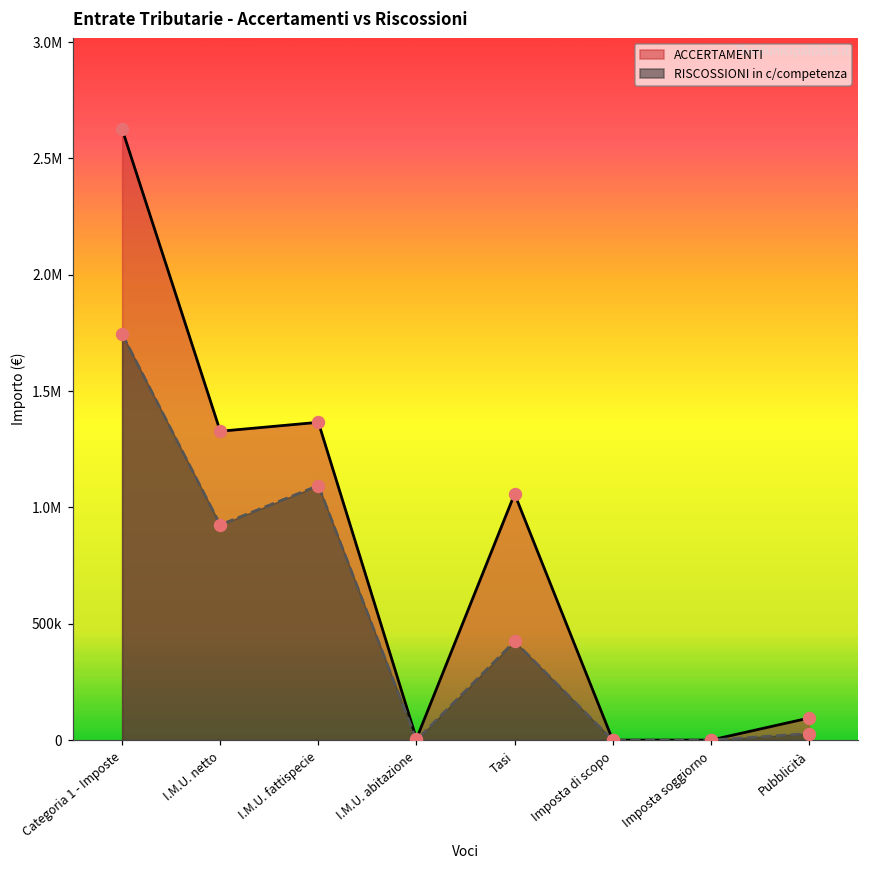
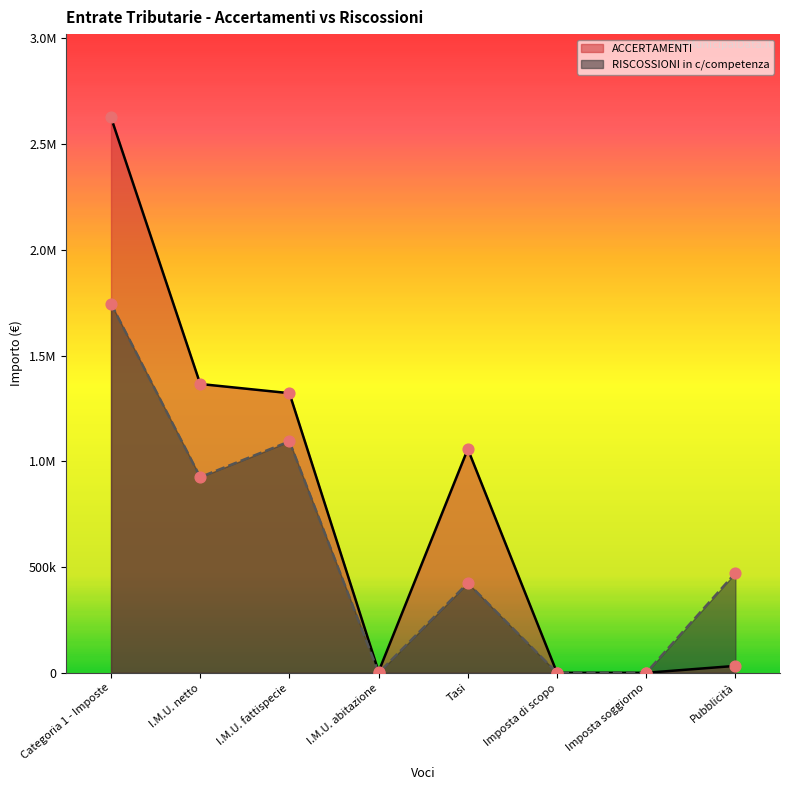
  {
    "ACCERTAMENTI": {
      "Categoria 1 - Imposte": 2630000,
-     "I.M.U. netto": 1330000,
-     "I.M.U. fattispecie": 1370000,
+     "I.M.U. netto": 1370000,
+     "I.M.U. fattispecie": 1320000,
      "Tasi": 1060000,
-     "Pubblicità": 90000
+     "Pubblicità": 30000
    },
    "RISCOSSIONI in c/competenza": {
      "Categoria 1 - Imposte": 1740000,
      "I.M.U. netto": 930000,
      "I.M.U. fattispecie": 1090000,
      "Tasi": 420000,
-     "Pubblicità": 30000
+     "Pubblicità": 470000
    }
  }
